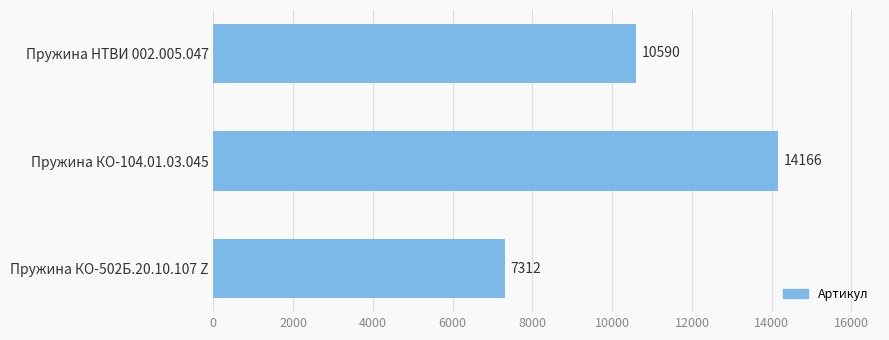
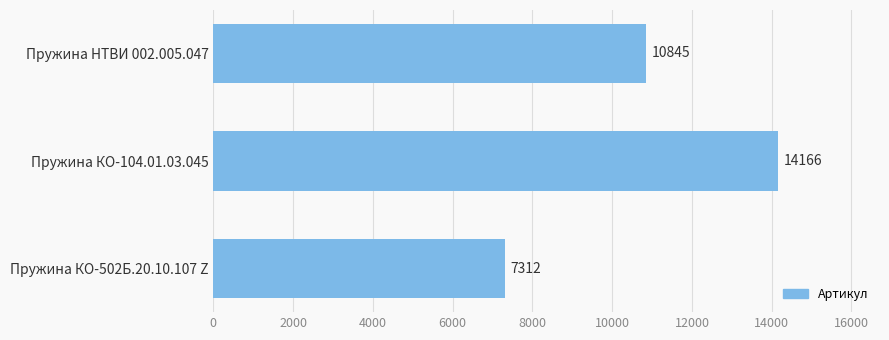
  {
-   "Пружина НТВИ 002.005.047": 10590,
+   "Пружина НТВИ 002.005.047": 10845,
    "Пружина КО-104.01.03.045": 14166,
    "Пружина КО-502Б.20.10.107 Z": 7312
  }
